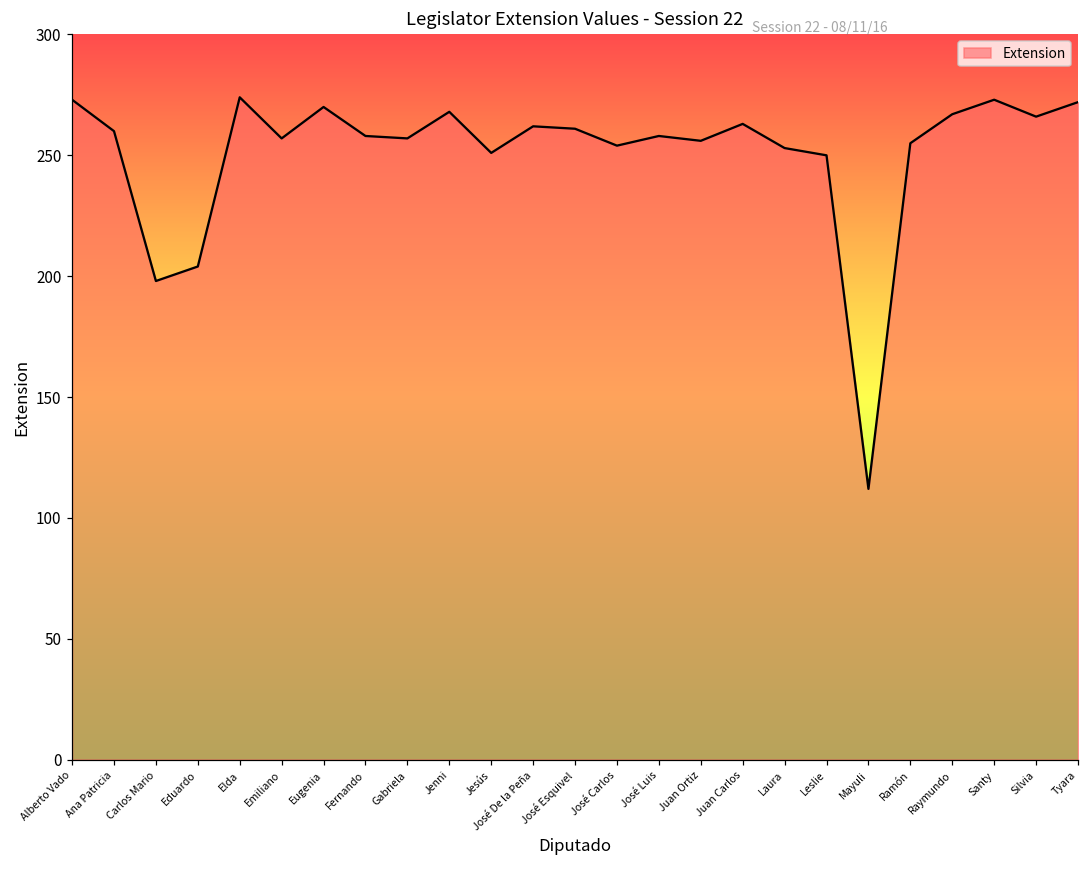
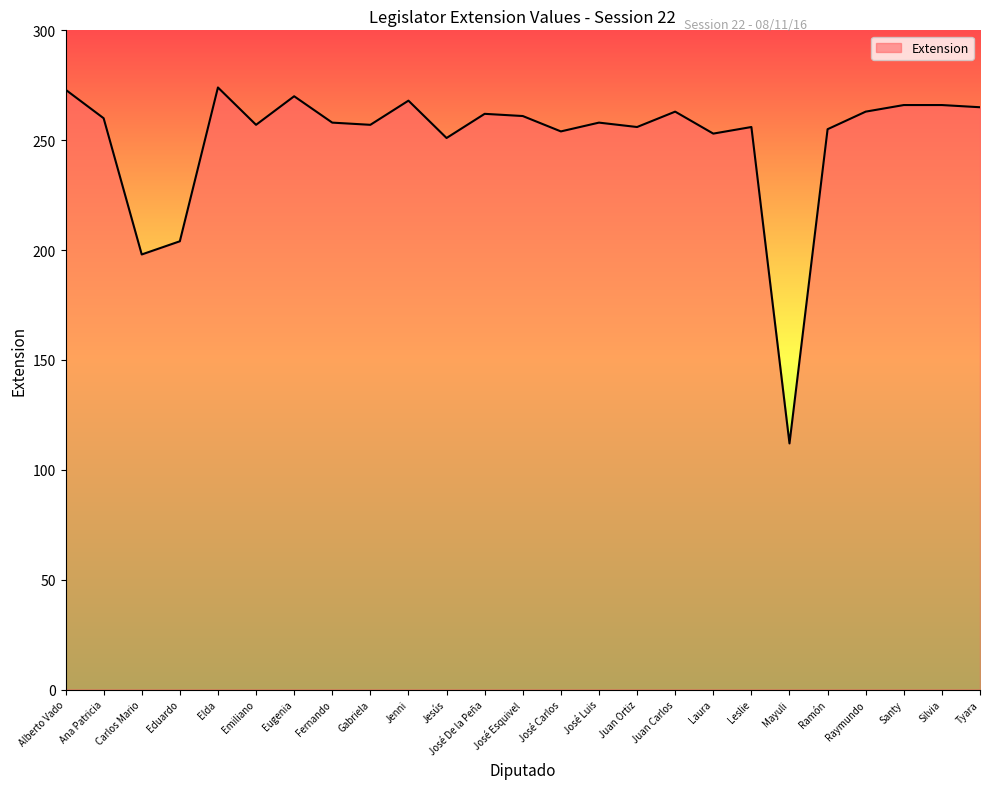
  {
    "Alberto Vado": 273,
    "Ana Patricia": 260,
    "Carlos Mario": 198,
    "Eduardo": 204,
    "Elda": 274,
    "Emiliano": 257,
    "Eugenia": 270,
    "Fernando": 258,
    "Gabriela": 257,
    "Jenni": 268,
    "Jesús": 251,
    "José De la Peña": 262,
    "José Esquivel": 261,
    "José Carlos": 254,
    "José Luis": 258,
    "Juan Ortiz": 256,
    "Juan Carlos": 263,
    "Laura": 253,
-   "Leslie": 250,
+   "Leslie": 256,
    "Mayuli": 112,
    "Ramón": 255,
-   "Raymundo": 267,
-   "Santy": 273,
+   "Raymundo": 263,
+   "Santy": 266,
    "Silvia": 266,
-   "Tyara": 272
+   "Tyara": 265
  }
